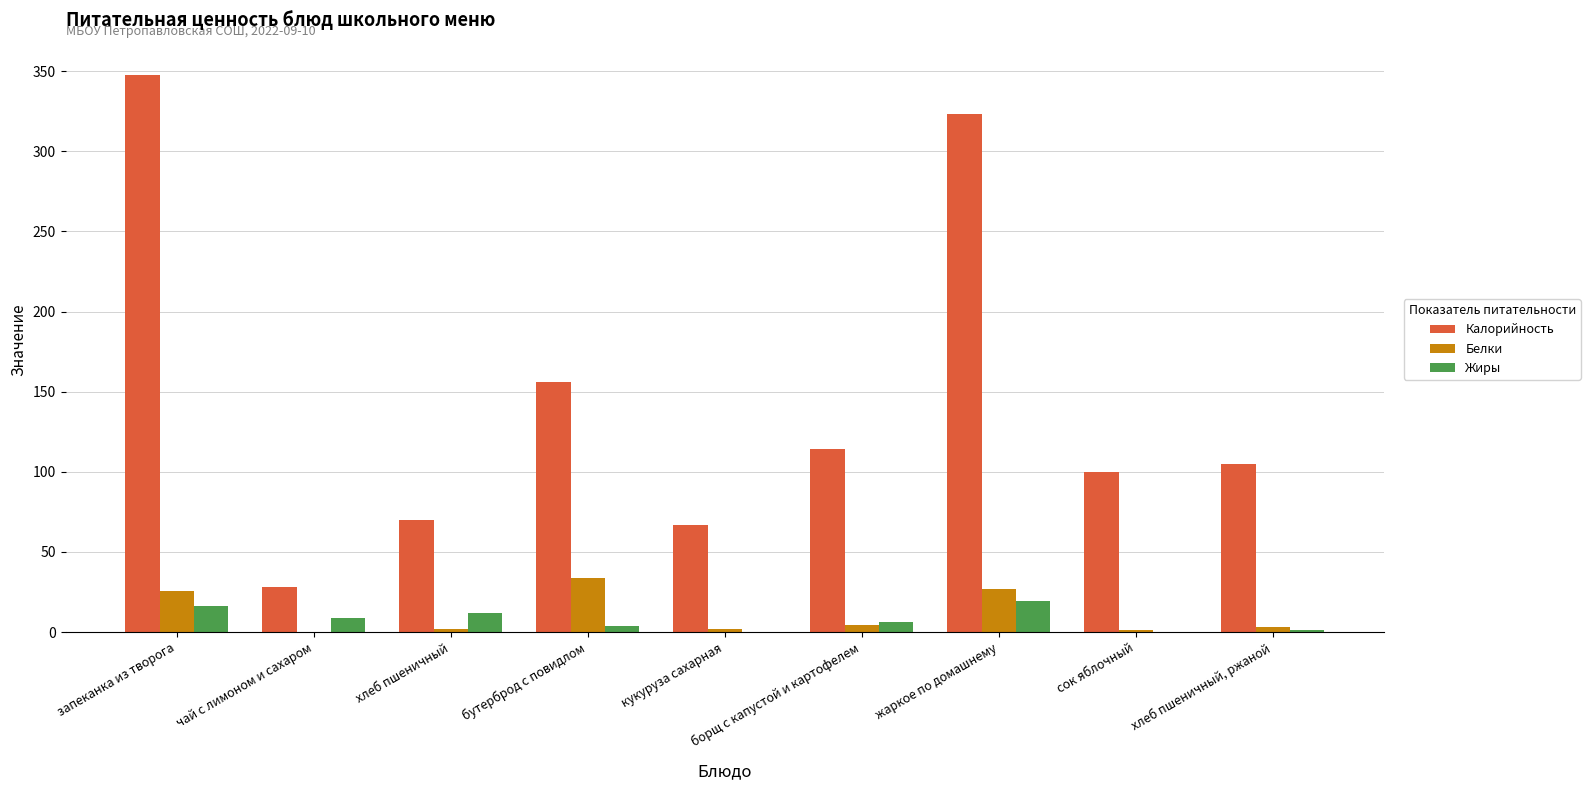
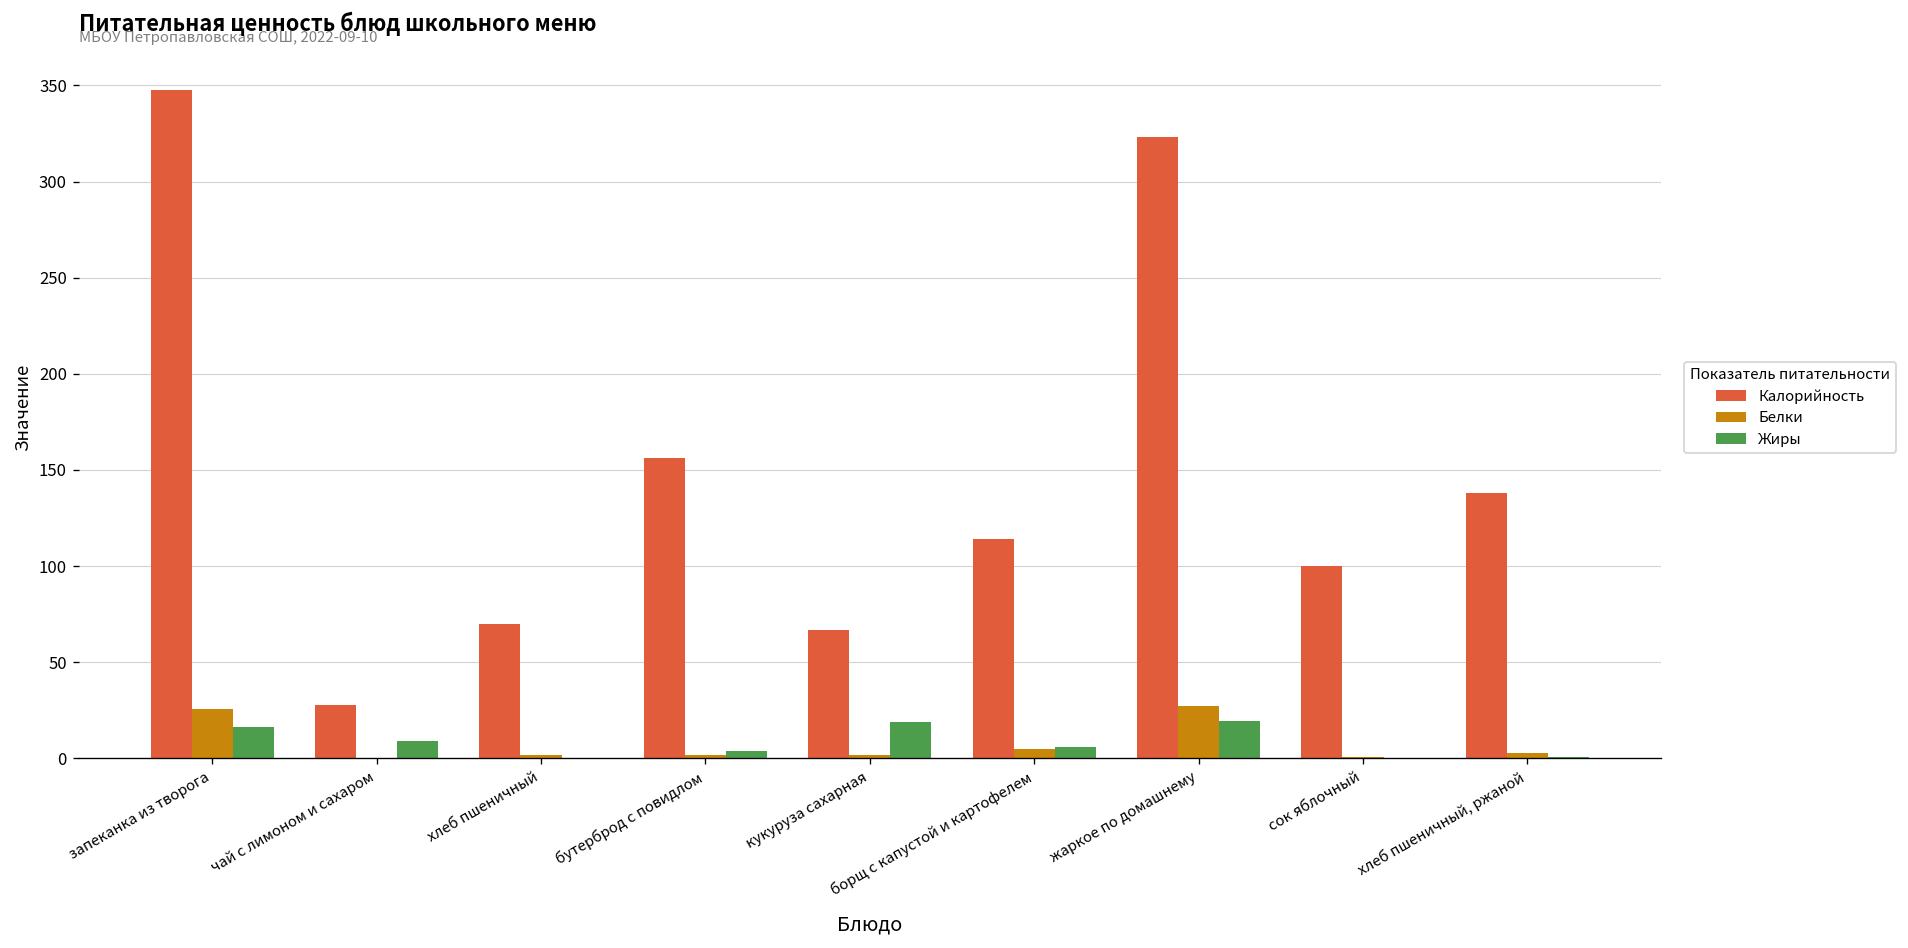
  {
    "Калорийность": {
      "запеканка из творога": 348,
      "чай с лимоном и сахаром": 28,
      "хлеб пшеничный": 70,
      "бутерброд с повидлом": 156,
      "кукуруза сахарная": 67,
      "борщ с капустой и картофелем": 114,
      "жаркое по домашнему": 323,
      "сок яблочный": 100,
-     "хлеб пшеничный, ржаной": 105
+     "хлеб пшеничный, ржаной": 138
    },
    "Белки": {
      "запеканка из творога": 26,
      "чай с лимоном и сахаром": 0,
      "хлеб пшеничный": 2,
-     "бутерброд с повидлом": 34,
+     "бутерброд с повидлом": 2,
      "кукуруза сахарная": 2,
      "борщ с капустой и картофелем": 5,
      "жаркое по домашнему": 27,
      "хлеб пшеничный, ржаной": 3
    },
    "Жиры": {
      "запеканка из творога": 16,
      "чай с лимоном и сахаром": 9,
-     "хлеб пшеничный": 12,
+     "хлеб пшеничный": 0,
      "бутерброд с повидлом": 4,
-     "кукуруза сахарная": 0,
+     "кукуруза сахарная": 19,
      "борщ с капустой и картофелем": 6,
      "жаркое по домашнему": 19,
      "сок яблочный": 0
    }
  }
